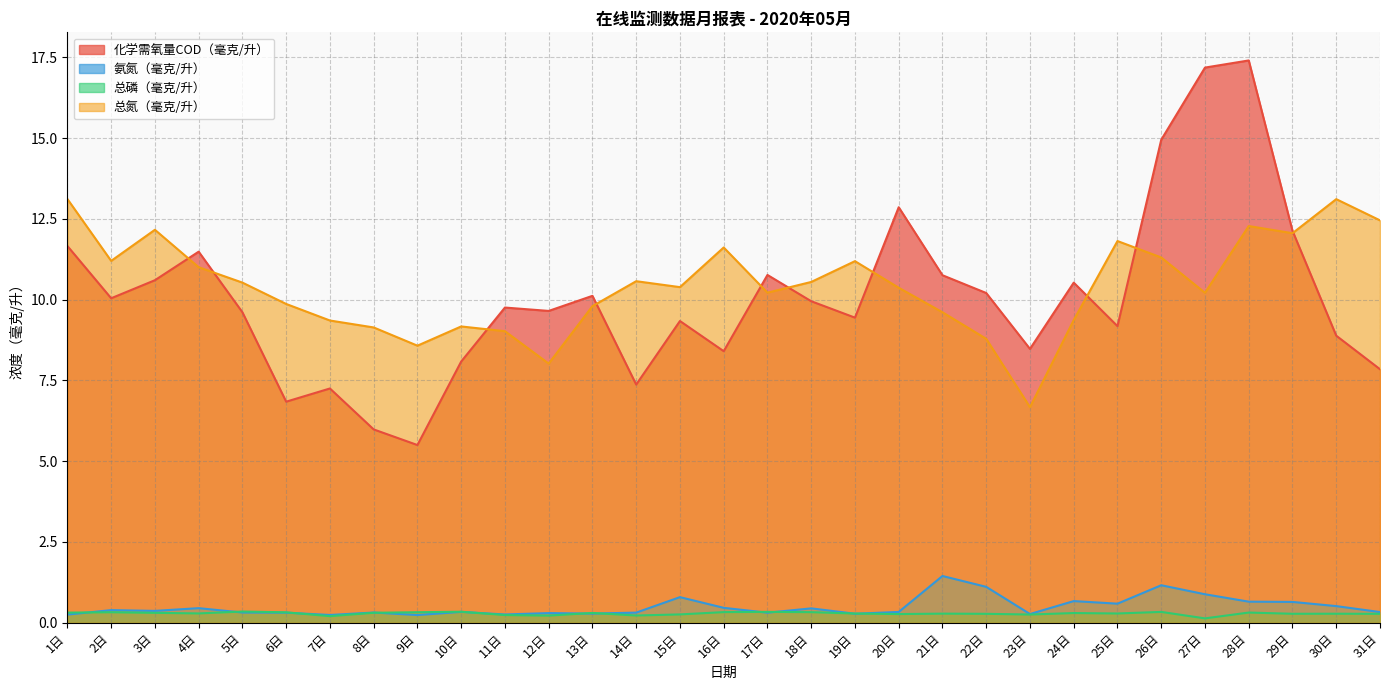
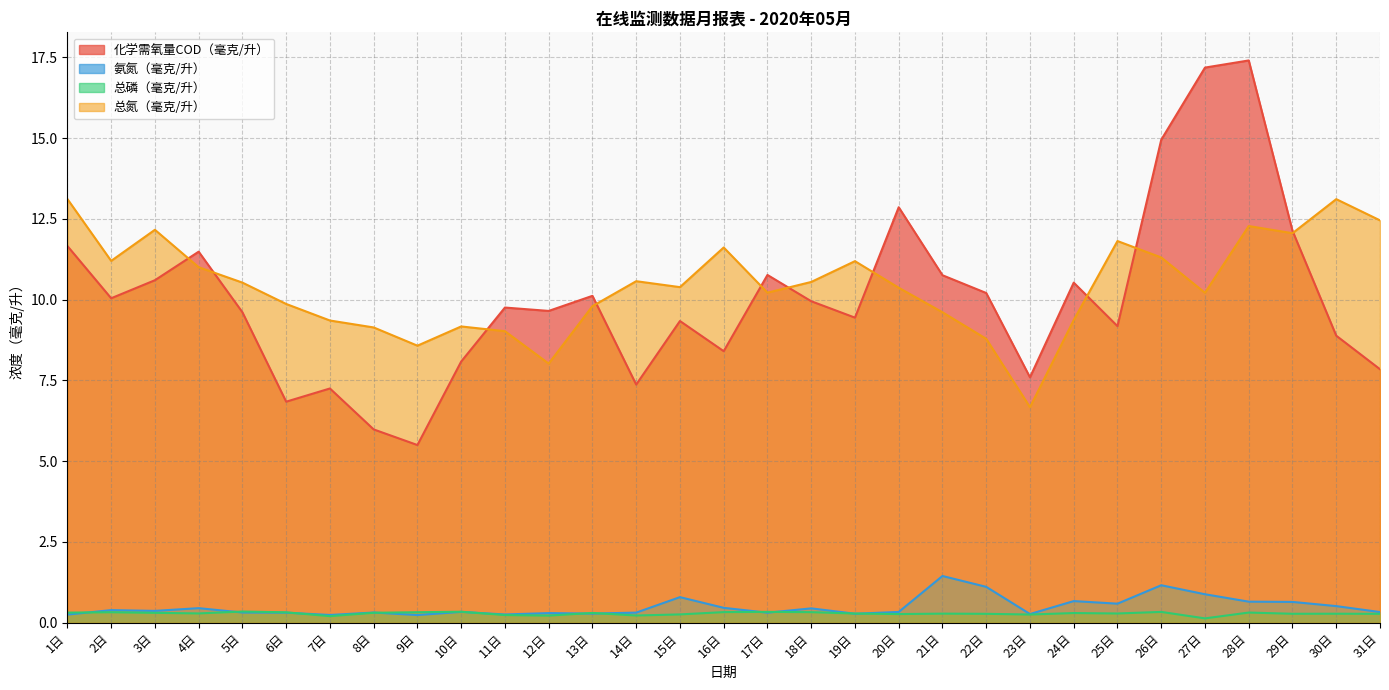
  {
    "化学需氧量COD（毫克/升）": {
      "1日": 11.7,
      "2日": 10.0,
      "3日": 10.6,
      "4日": 11.5,
      "5日": 9.6,
      "6日": 6.8,
      "7日": 7.3,
      "8日": 6.0,
      "9日": 5.5,
      "10日": 8.1,
      "11日": 9.8,
      "12日": 9.7,
      "13日": 10.1,
      "14日": 7.4,
      "15日": 9.3,
      "16日": 8.4,
      "17日": 10.8,
      "18日": 10.0,
      "19日": 9.4,
      "20日": 12.9,
      "21日": 10.8,
      "22日": 10.2,
-     "23日": 8.5,
+     "23日": 7.6,
      "24日": 10.5,
      "25日": 9.2,
      "26日": 14.9,
      "27日": 17.2,
      "28日": 17.4,
      "30日": 8.9,
      "31日": 7.8
    },
    "氨氮（毫克/升）": {
      "4日": 0.5,
      "9日": 0.2,
      "14日": 0.3,
      "15日": 0.8,
      "16日": 0.5,
      "18日": 0.4,
      "21日": 1.4,
      "22日": 1.1,
      "24日": 0.7,
      "25日": 0.6,
      "26日": 1.2,
      "27日": 0.9,
      "28日": 0.7,
      "29日": 0.6,
      "30日": 0.5
    },
    "总磷（毫克/升）": {
      "4日": 0.3,
      "9日": 0.3,
      "14日": 0.2,
      "15日": 0.3,
      "16日": 0.3,
      "18日": 0.3,
      "21日": 0.3,
      "22日": 0.3,
      "24日": 0.3,
      "25日": 0.3,
      "26日": 0.3,
      "27日": 0.1,
      "28日": 0.3,
      "29日": 0.3,
      "30日": 0.3
    },
    "总氮（毫克/升）": {
      "1日": 13.1,
      "2日": 11.2,
      "3日": 12.2,
      "4日": 11.0,
      "5日": 10.5,
      "6日": 9.9,
      "7日": 9.4,
      "8日": 9.1,
      "9日": 8.6,
      "10日": 9.2,
      "11日": 9.0,
      "12日": 8.0,
      "13日": 9.8,
      "14日": 10.6,
      "15日": 10.4,
      "16日": 11.6,
      "17日": 10.2,
      "18日": 10.5,
      "19日": 11.2,
      "20日": 10.4,
      "21日": 9.6,
      "22日": 8.8,
      "23日": 6.7,
      "24日": 9.4,
      "25日": 11.8,
      "26日": 11.3,
      "27日": 10.2,
      "28日": 12.3,
      "30日": 13.1,
      "31日": 12.5
    }
  }
